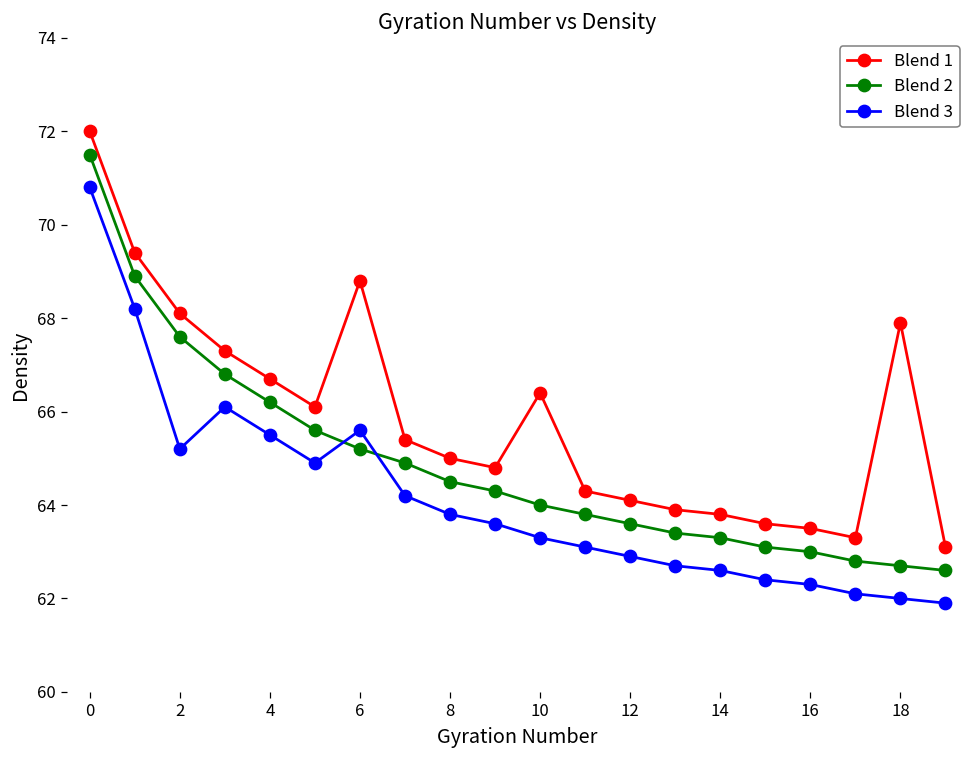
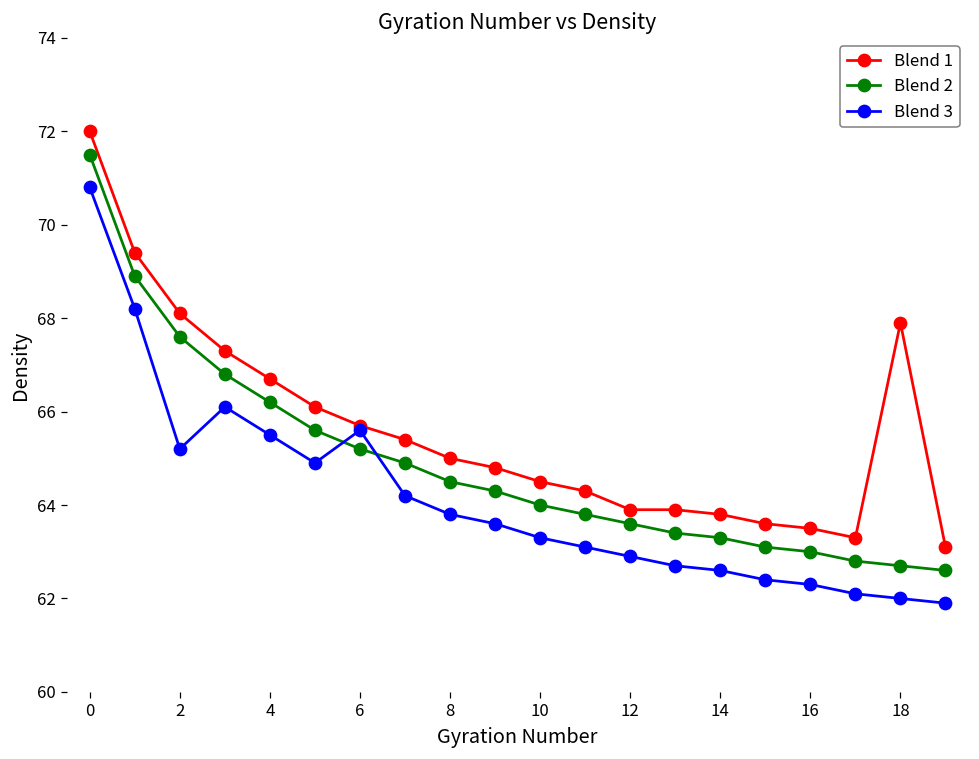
  {
    "Blend 1": {
      "0": 72.0,
      "2": 68.1,
      "4": 66.7,
-     "6": 68.8,
+     "6": 65.7,
      "8": 65.0,
-     "10": 66.4,
-     "12": 64.1,
+     "10": 64.5,
+     "12": 63.9,
      "14": 63.8,
      "16": 63.5,
      "18": 67.9
    },
    "Blend 2": {
      "0": 71.5,
      "2": 67.6,
      "4": 66.2,
      "6": 65.2,
      "8": 64.5,
      "10": 64.0,
      "12": 63.6,
      "14": 63.3,
      "16": 63.0,
      "18": 62.7
    },
    "Blend 3": {
      "0": 70.8,
      "2": 65.2,
      "4": 65.5,
      "6": 65.6,
      "8": 63.8,
      "10": 63.3,
      "12": 62.9,
      "14": 62.6,
      "16": 62.3,
      "18": 62.0
    }
  }
